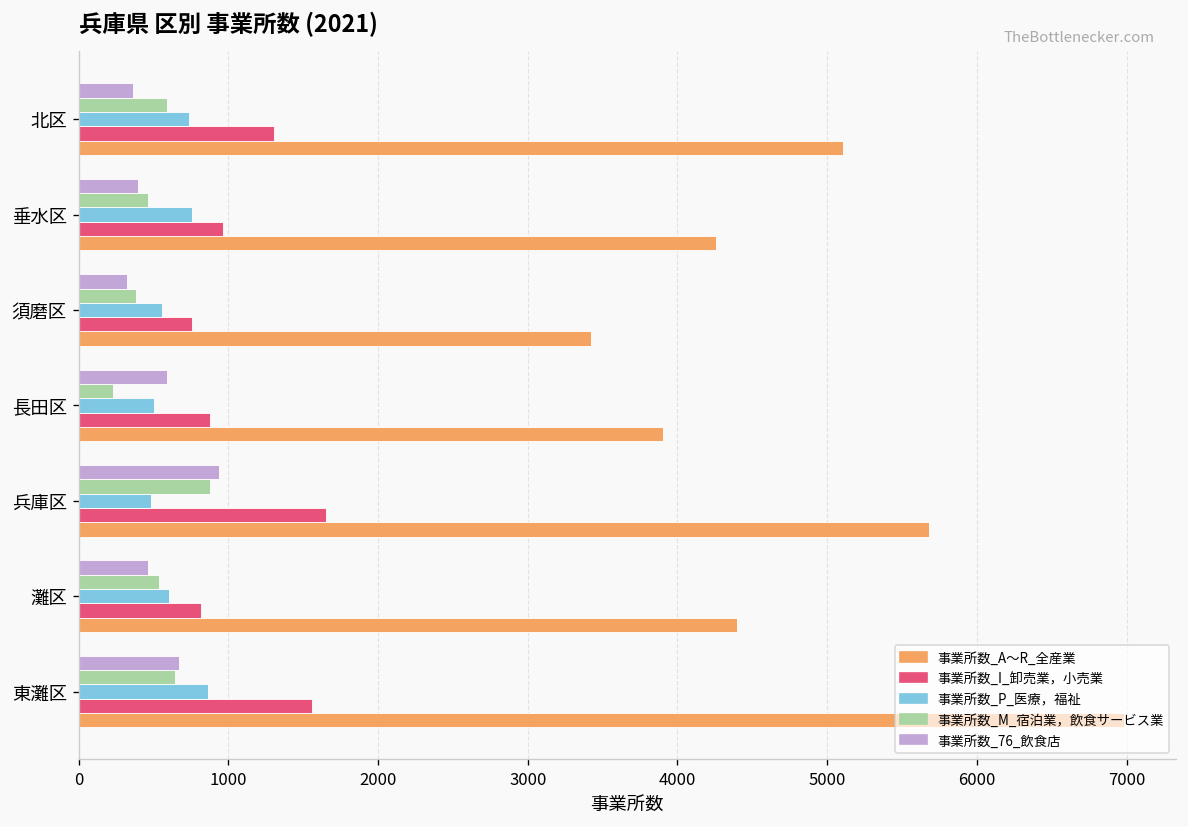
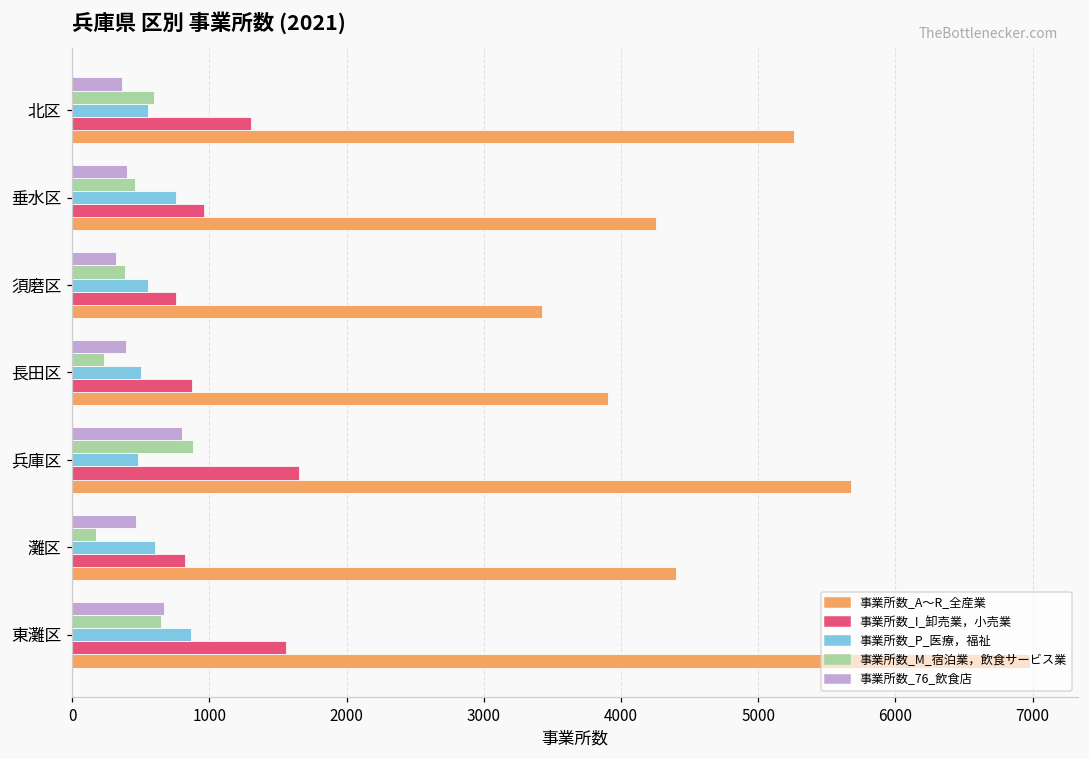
  {
    "事業所数_A～R_全産業": {
-     "北区": 5110,
+     "北区": 5260,
      "垂水区": 4260,
      "須磨区": 3420,
      "長田区": 3900,
      "兵庫区": 5680,
      "灘区": 4400
    },
    "事業所数_I_卸売業，小売業": {
      "北区": 1310,
      "垂水区": 970,
      "須磨区": 760,
      "長田区": 880,
      "兵庫区": 1660,
      "灘区": 820,
      "東灘区": 1560
    },
    "事業所数_P_医療，福祉": {
-     "北区": 740,
+     "北区": 550,
      "垂水区": 760,
      "須磨区": 560,
      "長田区": 510,
      "兵庫区": 480,
      "灘区": 600,
      "東灘区": 860
    },
    "事業所数_M_宿泊業，飲食サービス業": {
      "北区": 590,
      "垂水区": 460,
      "須磨区": 380,
      "長田区": 230,
      "兵庫区": 880,
-     "灘区": 540,
+     "灘区": 180,
      "東灘区": 650
    },
    "事業所数_76_飲食店": {
      "北区": 360,
      "垂水区": 400,
      "須磨区": 320,
-     "長田区": 590,
-     "兵庫区": 940,
+     "長田区": 400,
+     "兵庫区": 810,
      "灘区": 470,
      "東灘区": 670
    }
  }
